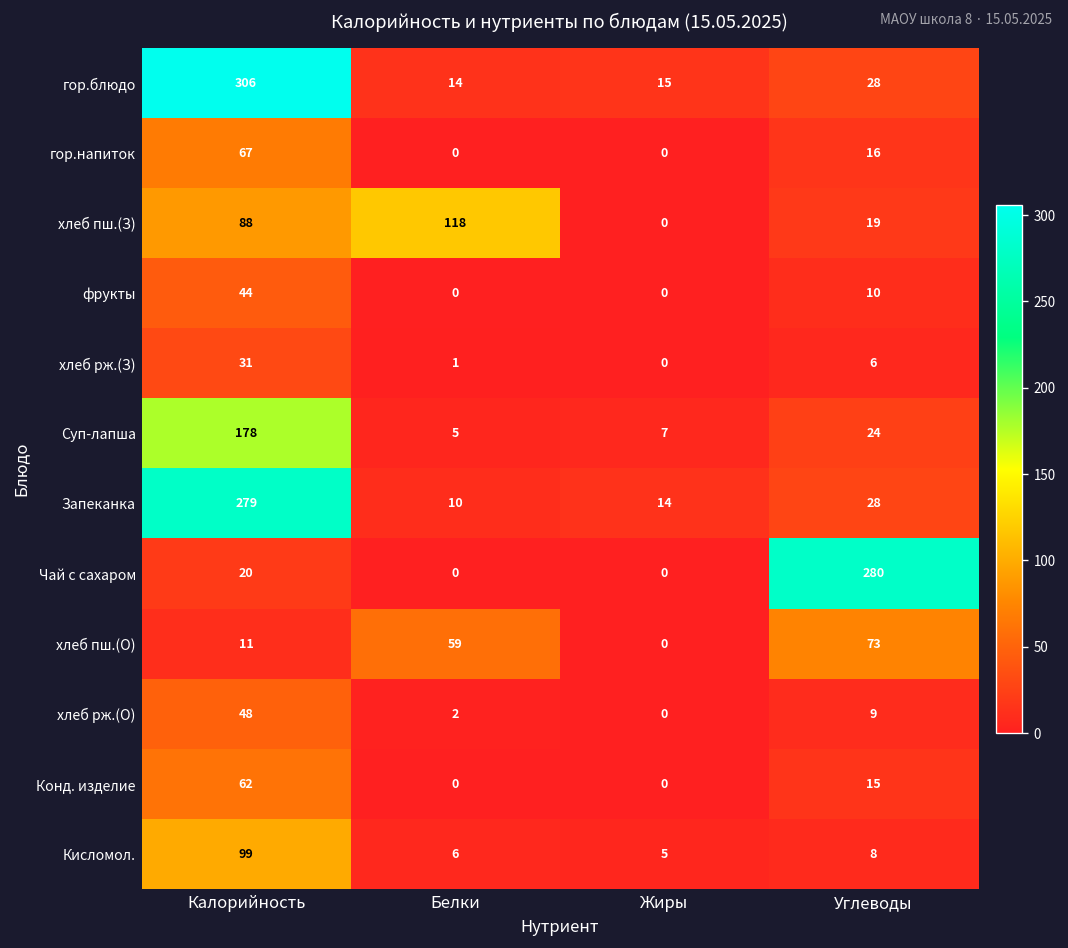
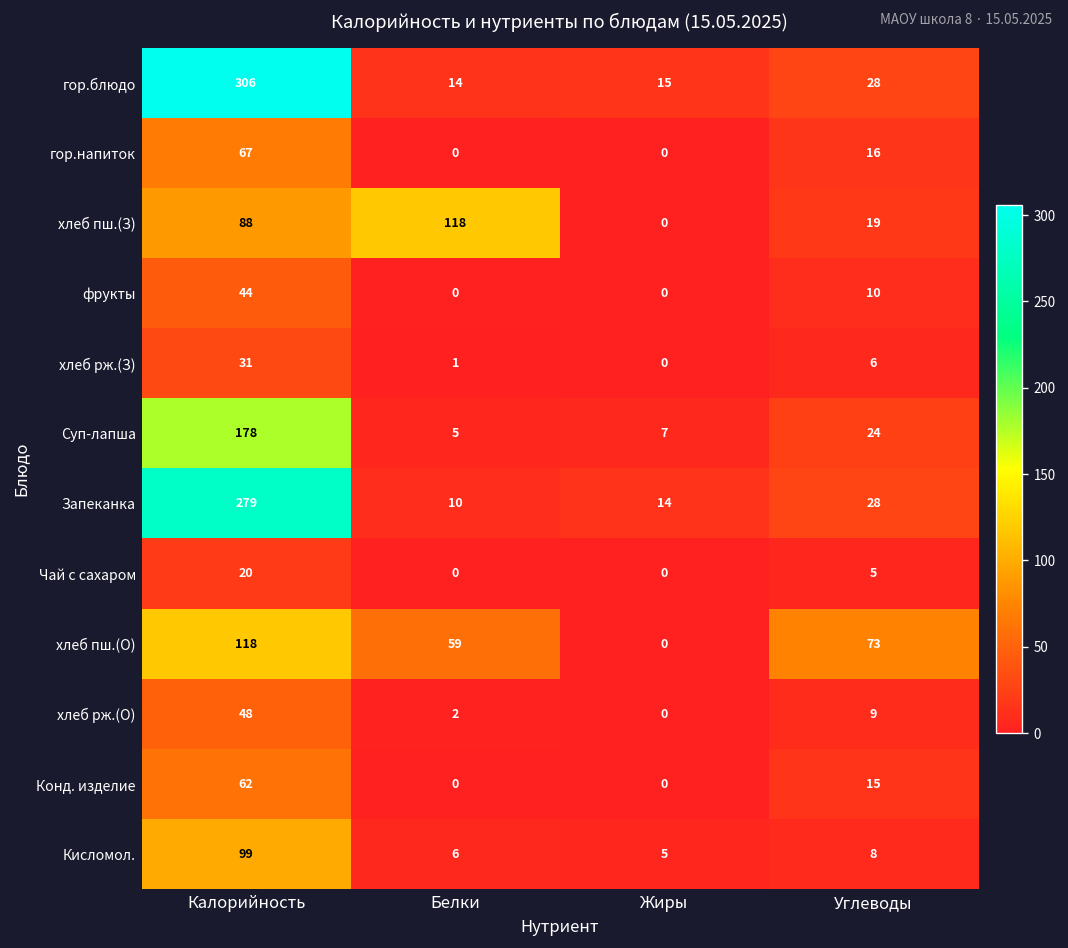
  {
    "гор.блюдо": {
      "Калорийность": 306,
      "Белки": 14,
      "Жиры": 15,
      "Углеводы": 28
    },
    "гор.напиток": {
      "Калорийность": 67,
      "Белки": 0,
      "Жиры": 0,
      "Углеводы": 16
    },
    "хлеб пш.(З)": {
      "Калорийность": 88,
      "Белки": 118,
      "Жиры": 0,
      "Углеводы": 19
    },
    "фрукты": {
      "Калорийность": 44,
      "Белки": 0,
      "Жиры": 0,
      "Углеводы": 10
    },
    "хлеб рж.(З)": {
      "Калорийность": 31,
      "Белки": 1,
      "Жиры": 0,
      "Углеводы": 6
    },
    "Суп-лапша": {
      "Калорийность": 178,
      "Белки": 5,
      "Жиры": 7,
      "Углеводы": 24
    },
    "Запеканка": {
      "Калорийность": 279,
      "Белки": 10,
      "Жиры": 14,
      "Углеводы": 28
    },
    "Чай с сахаром": {
      "Калорийность": 20,
      "Белки": 0,
      "Жиры": 0,
-     "Углеводы": 280
+     "Углеводы": 5
    },
    "хлеб пш.(О)": {
-     "Калорийность": 11,
+     "Калорийность": 118,
      "Белки": 59,
      "Жиры": 0,
      "Углеводы": 73
    },
    "хлеб рж.(О)": {
      "Калорийность": 48,
      "Белки": 2,
      "Жиры": 0,
      "Углеводы": 9
    },
    "Конд. изделие": {
      "Калорийность": 62,
      "Белки": 0,
      "Жиры": 0,
      "Углеводы": 15
    },
    "Кисломол.": {
      "Калорийность": 99,
      "Белки": 6,
      "Жиры": 5,
      "Углеводы": 8
    }
  }
